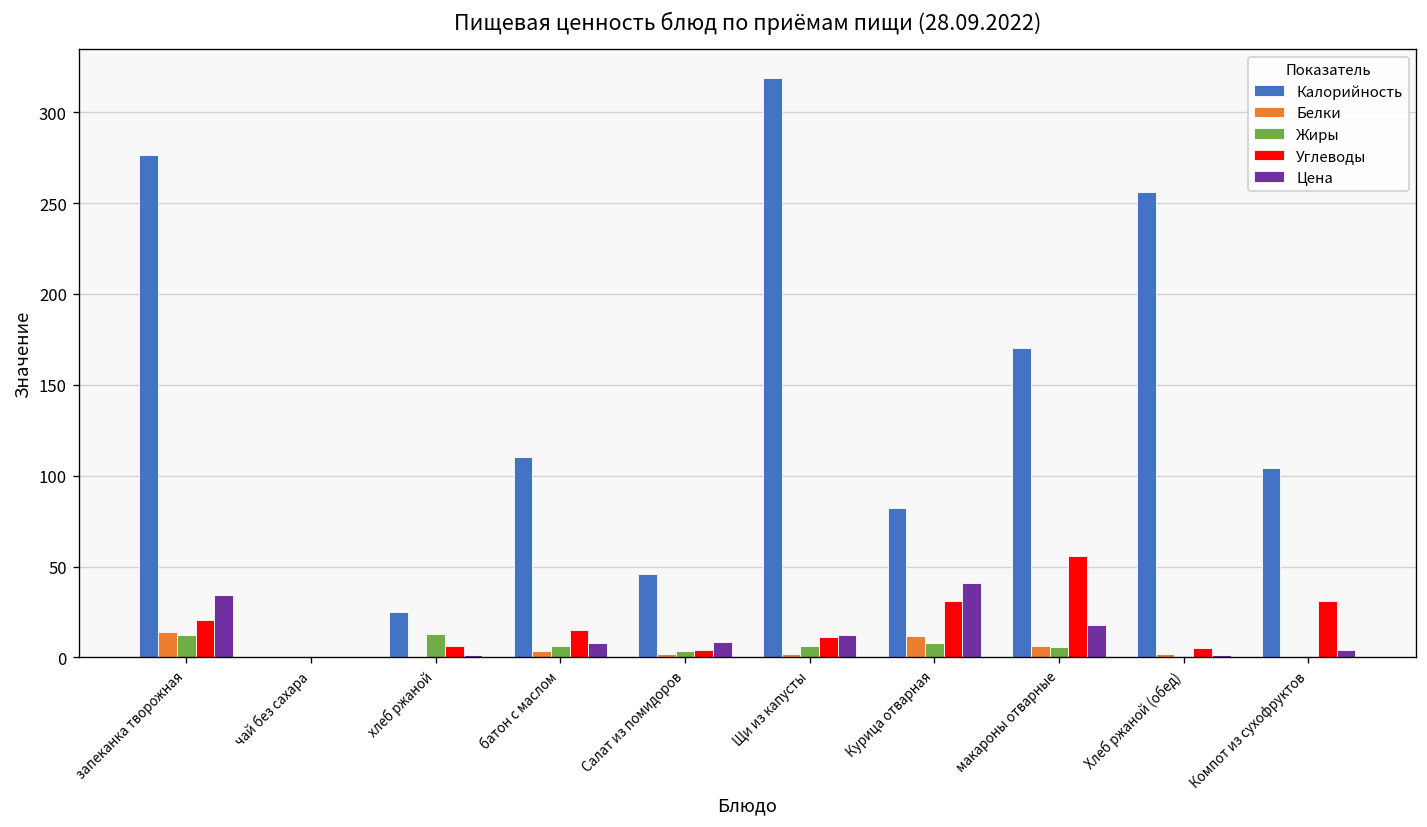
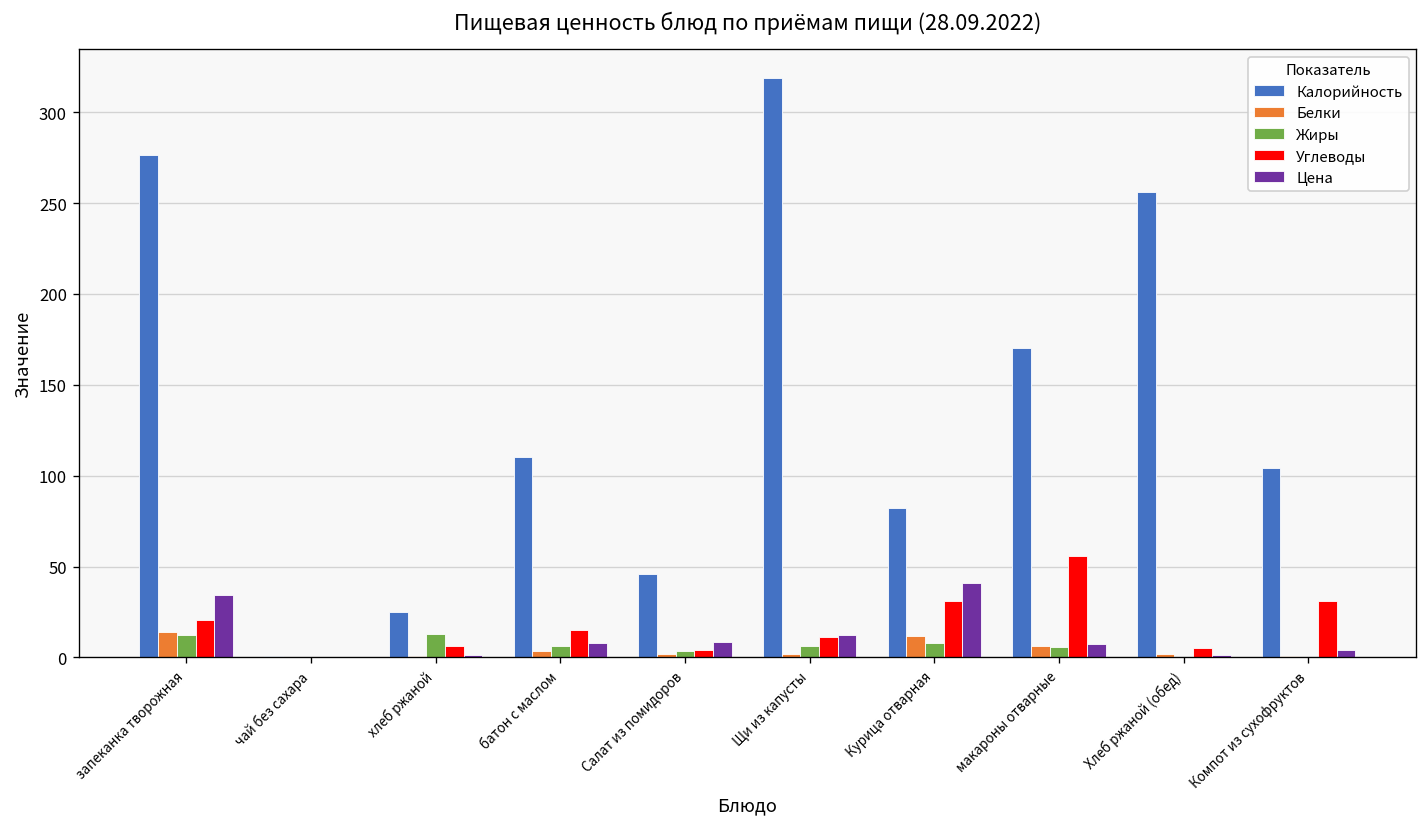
  {
    "Калорийность": {
      "запеканка творожная": 277,
      "хлеб ржаной": 25,
      "батон с маслом": 110,
      "Салат из помидоров": 46,
      "Щи из капусты": 319,
      "Курица отварная": 82,
      "макароны отварные": 170,
      "Хлеб ржаной (обед)": 256,
      "Компот из сухофруктов": 104
    },
    "Белки": {
      "запеканка творожная": 14,
      "батон с маслом": 3,
      "Щи из капусты": 2,
      "Курица отварная": 12,
      "макароны отварные": 6,
      "Хлеб ржаной (обед)": 2
    },
    "Жиры": {
      "запеканка творожная": 12,
      "чай без сахара": 0,
      "хлеб ржаной": 13,
      "батон с маслом": 6,
      "Салат из помидоров": 4,
      "Щи из капусты": 6,
      "Курица отварная": 8,
      "макароны отварные": 6,
      "Хлеб ржаной (обед)": 0,
      "Компот из сухофруктов": 0
    },
    "Углеводы": {
      "запеканка творожная": 21,
      "чай без сахара": 0,
      "хлеб ржаной": 6,
      "батон с маслом": 15,
      "Салат из помидоров": 4,
      "Щи из капусты": 11,
      "Курица отварная": 31,
      "макароны отварные": 56,
      "Хлеб ржаной (обед)": 5,
      "Компот из сухофруктов": 31
    },
    "Цена": {
      "запеканка творожная": 34,
      "батон с маслом": 8,
      "Салат из помидоров": 9,
      "Щи из капусты": 12,
      "Курица отварная": 41,
-     "макароны отварные": 18,
+     "макароны отварные": 8,
      "Компот из сухофруктов": 4
    }
  }
